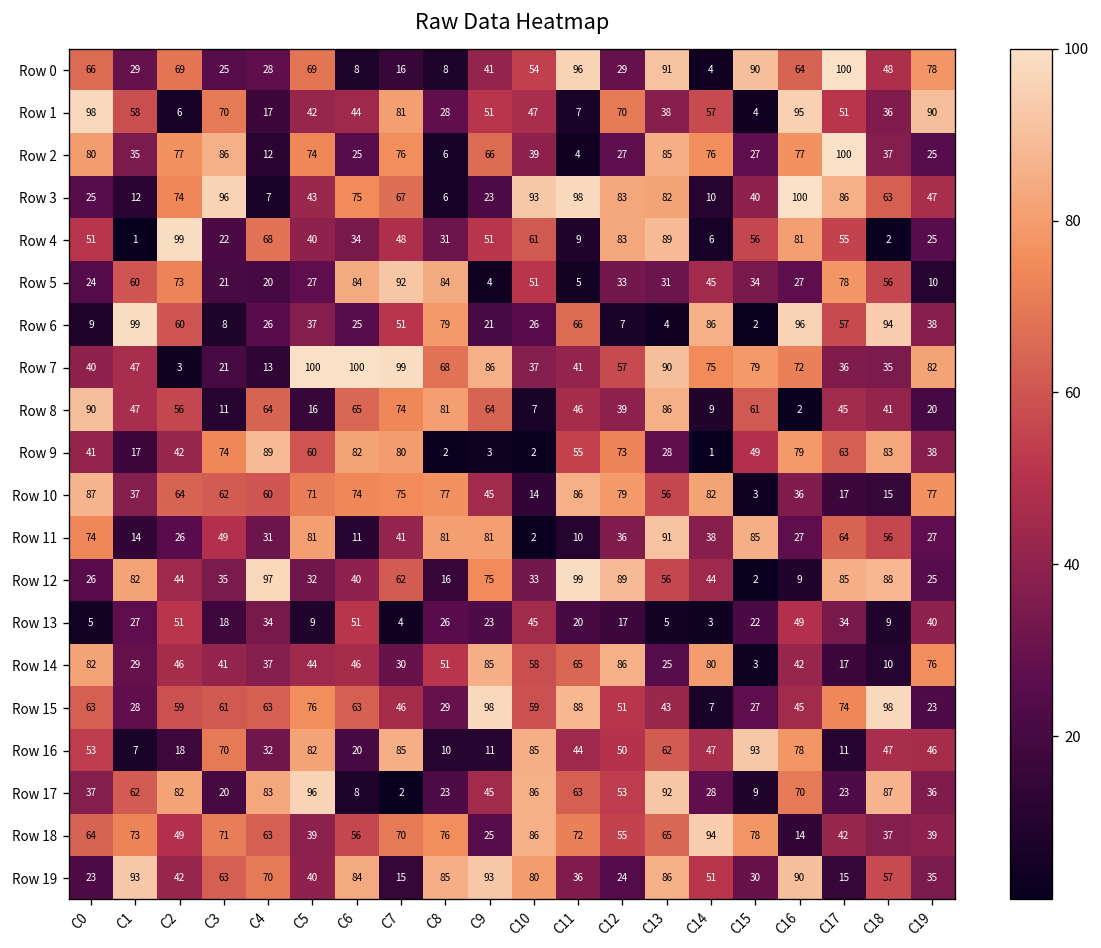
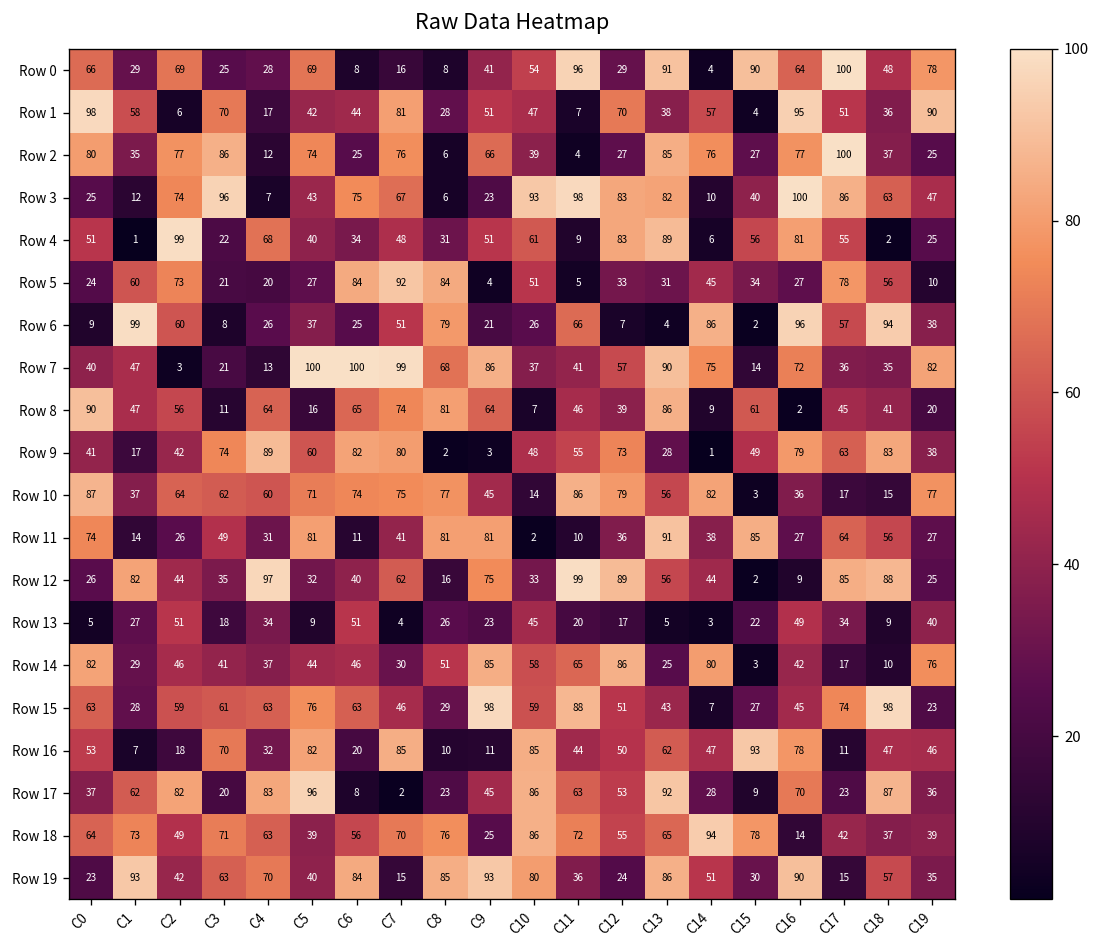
  {
    "Row 7": {
      "C0": 40,
      "C1": 47,
      "C2": 3,
      "C3": 21,
      "C4": 13,
      "C5": 100,
      "C6": 100,
      "C7": 99,
      "C8": 68,
      "C9": 86,
      "C10": 37,
      "C11": 41,
      "C12": 57,
      "C13": 90,
      "C14": 75,
-     "C15": 79,
+     "C15": 14,
      "C16": 72,
      "C17": 36,
      "C18": 35,
      "C19": 82
    },
    "Row 9": {
      "C0": 41,
      "C1": 17,
      "C2": 42,
      "C3": 74,
      "C4": 89,
      "C5": 60,
      "C6": 82,
      "C7": 80,
      "C8": 2,
      "C9": 3,
-     "C10": 2,
+     "C10": 48,
      "C11": 55,
      "C12": 73,
      "C13": 28,
      "C14": 1,
      "C15": 49,
      "C16": 79,
      "C17": 63,
      "C18": 83,
      "C19": 38
    }
  }
